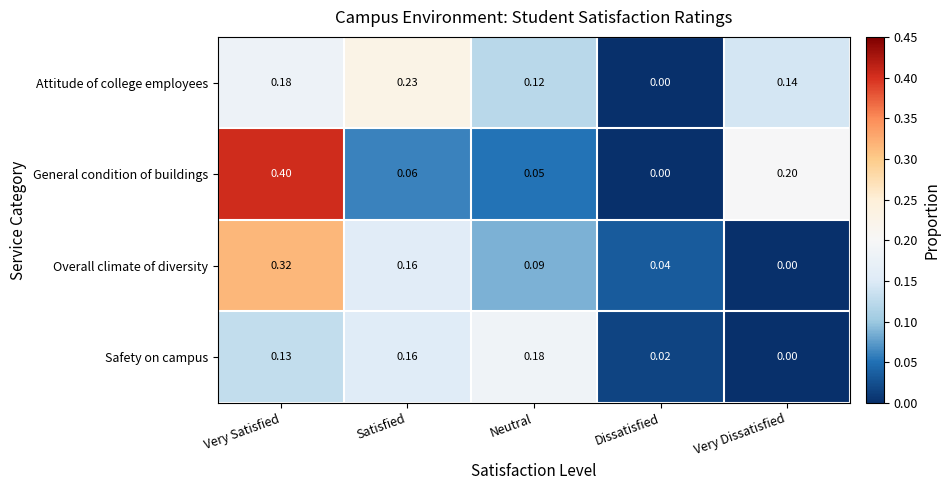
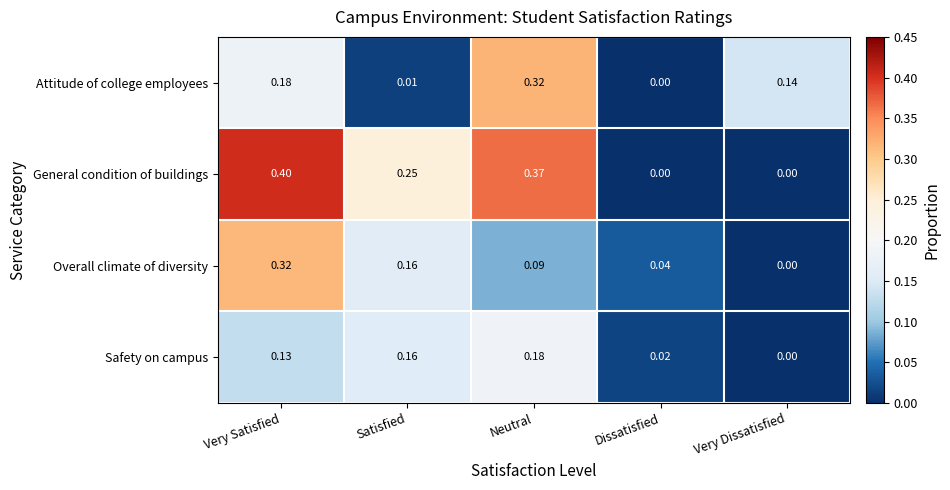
  {
    "Attitude of college employees": {
      "Very Satisfied": 0.18,
-     "Satisfied": 0.23,
-     "Neutral": 0.12,
+     "Satisfied": 0.01,
+     "Neutral": 0.32,
      "Dissatisfied": 0.00,
      "Very Dissatisfied": 0.14
    },
    "General condition of buildings": {
      "Very Satisfied": 0.40,
-     "Satisfied": 0.06,
-     "Neutral": 0.05,
+     "Satisfied": 0.25,
+     "Neutral": 0.37,
      "Dissatisfied": 0.00,
-     "Very Dissatisfied": 0.20
+     "Very Dissatisfied": 0.00
    },
    "Overall climate of diversity": {
      "Very Satisfied": 0.32,
      "Satisfied": 0.16,
      "Neutral": 0.09,
      "Dissatisfied": 0.04,
      "Very Dissatisfied": 0.00
    },
    "Safety on campus": {
      "Very Satisfied": 0.13,
      "Satisfied": 0.16,
      "Neutral": 0.18,
      "Dissatisfied": 0.02,
      "Very Dissatisfied": 0.00
    }
  }
